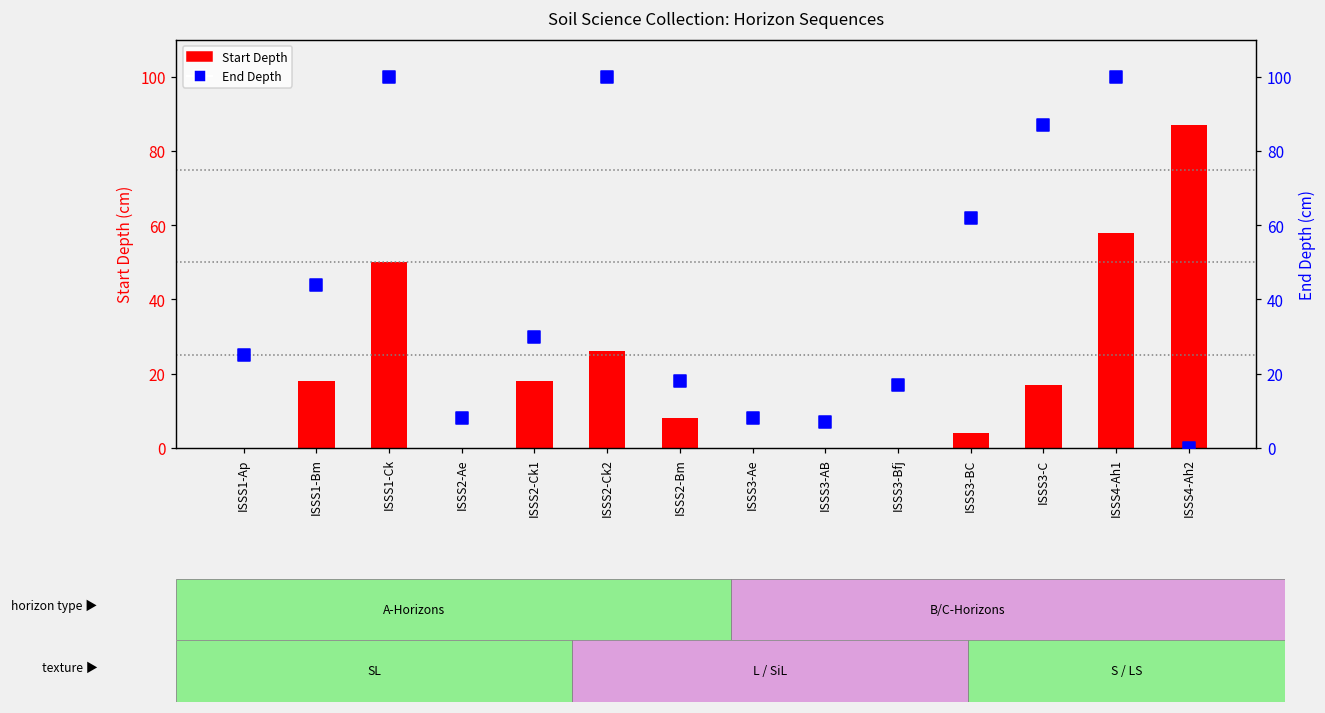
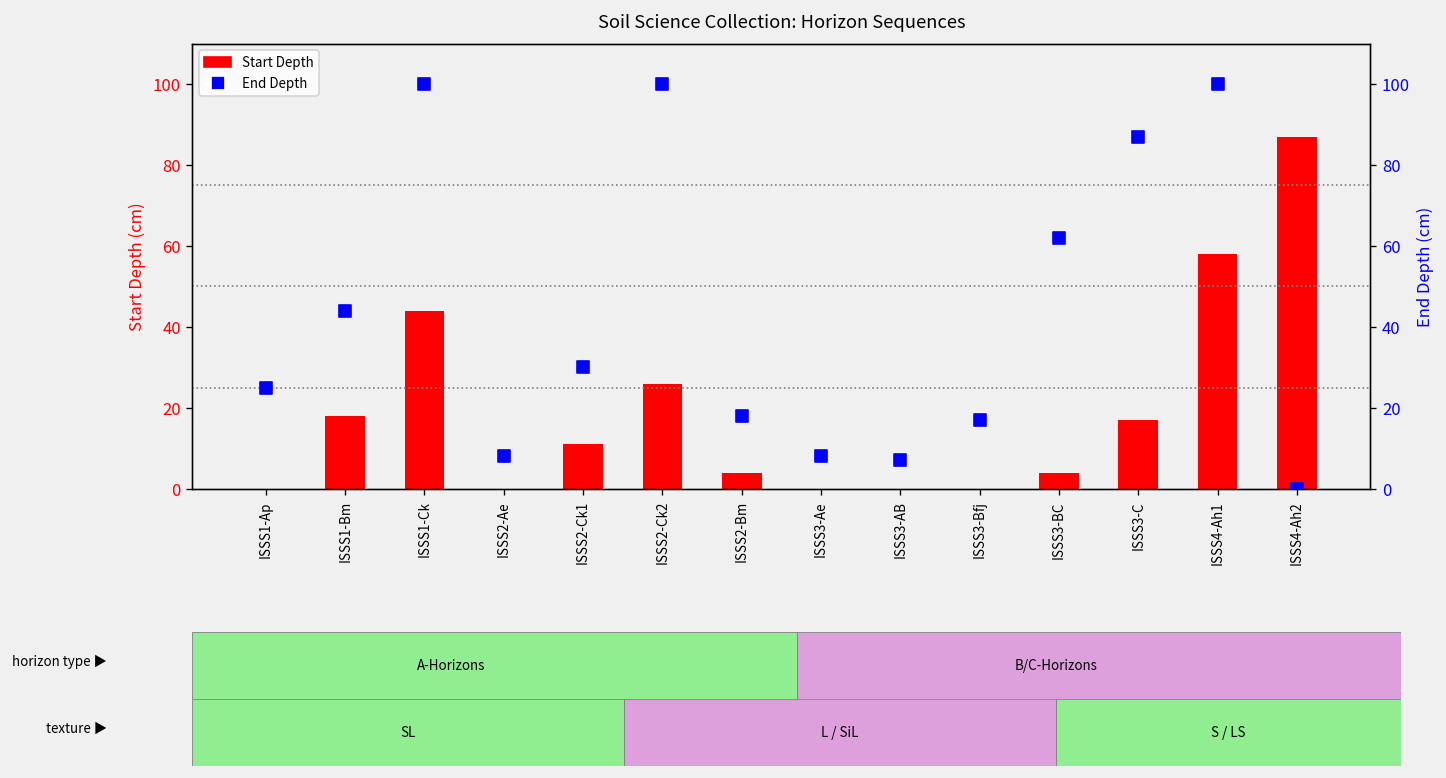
  {
    "Start Depth": {
      "ISSS1-Ap": 0,
      "ISSS1-Bm": 18,
-     "ISSS1-Ck": 50,
+     "ISSS1-Ck": 44,
      "ISSS2-Ae": 0,
-     "ISSS2-Ck1": 18,
+     "ISSS2-Ck1": 11,
      "ISSS2-Ck2": 26,
-     "ISSS2-Bm": 8,
+     "ISSS2-Bm": 4,
      "ISSS3-Ae": 0,
      "ISSS3-AB": 0,
      "ISSS3-Bfj": 0,
      "ISSS3-BC": 4,
      "ISSS3-C": 17,
      "ISSS4-Ah1": 58,
      "ISSS4-Ah2": 87
    }
  }
